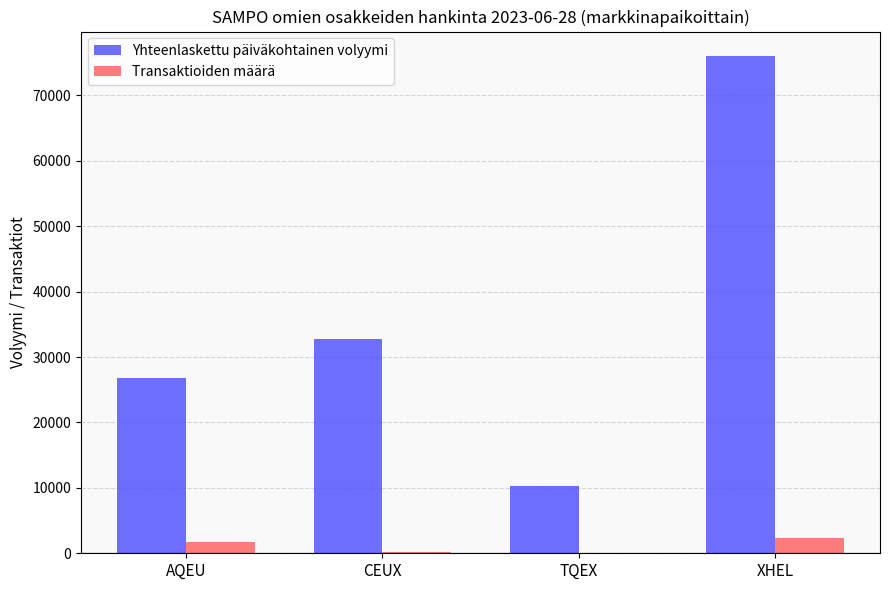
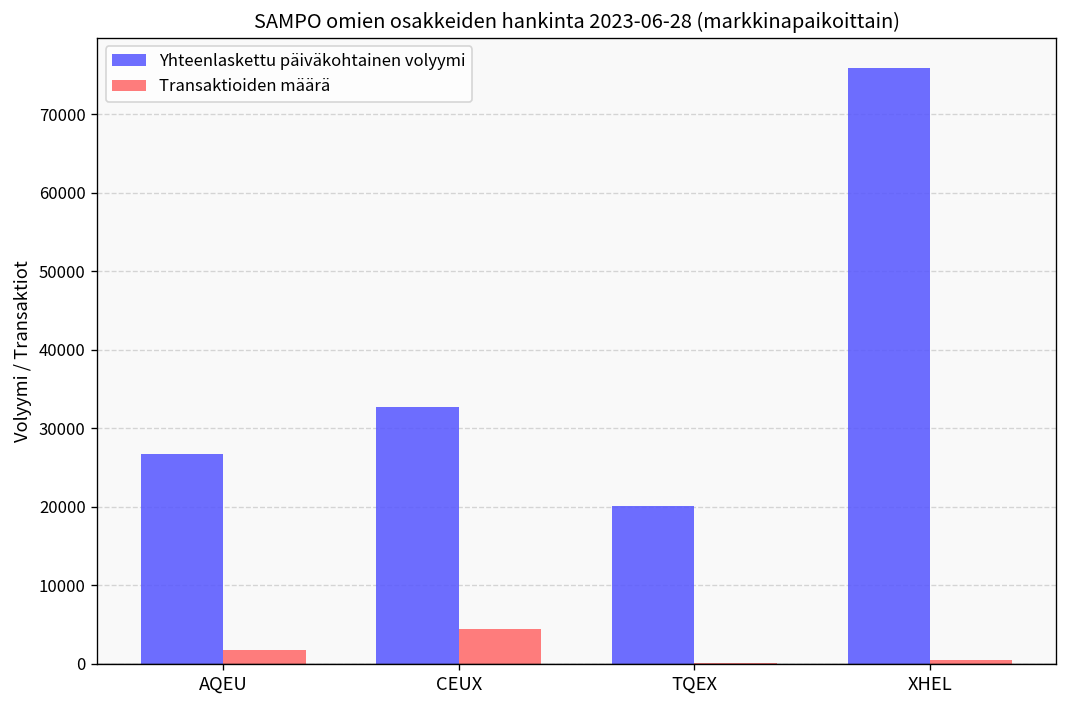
  {
    "Yhteenlaskettu päiväkohtainen volyymi": {
      "AQEU": 27000,
      "CEUX": 33000,
-     "TQEX": 10000,
+     "TQEX": 20000,
      "XHEL": 76000
    },
    "Transaktioiden määrä": {
      "AQEU": 2000,
-     "CEUX": 0,
-     "XHEL": 2000
+     "CEUX": 4000,
+     "XHEL": 1000
    }
  }
